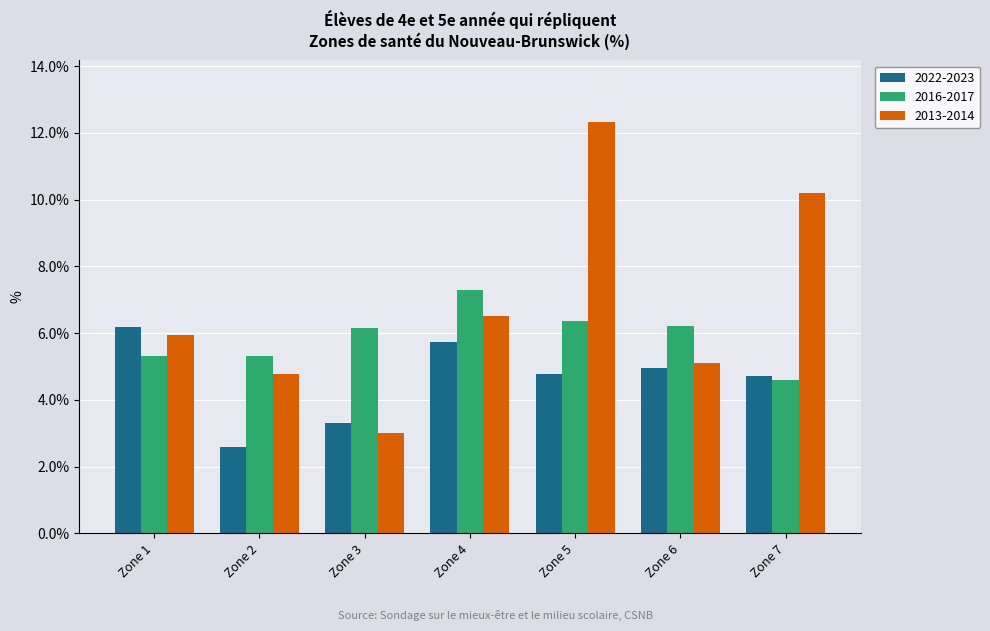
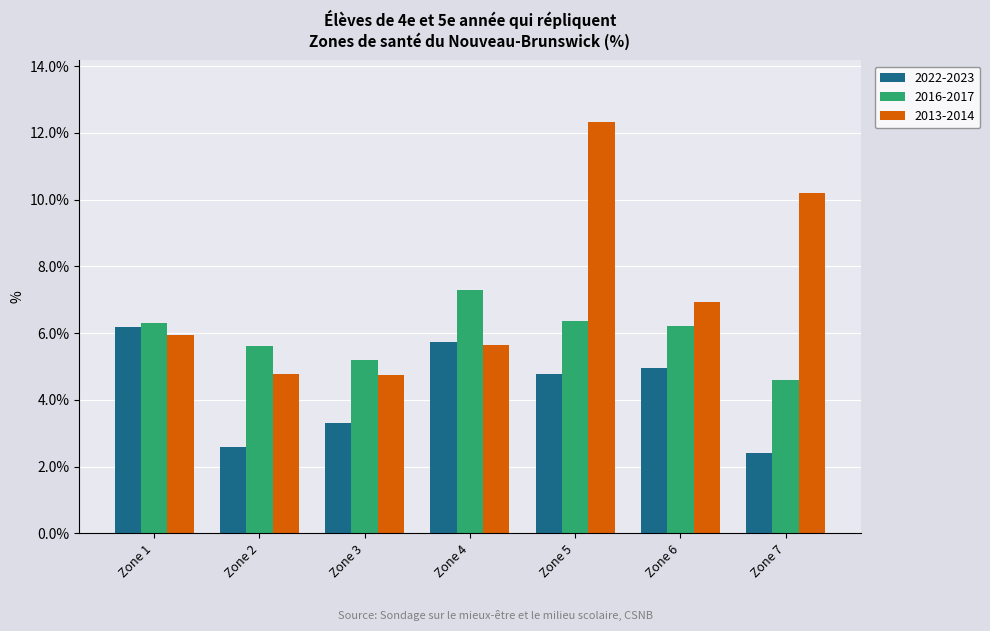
  {
    "2022-2023": {
      "Zone 1": "6.2%",
      "Zone 2": "2.6%",
      "Zone 3": "3.3%",
      "Zone 4": "5.7%",
      "Zone 5": "4.8%",
      "Zone 6": "5.0%",
-     "Zone 7": "4.7%"
+     "Zone 7": "2.4%"
    },
    "2016-2017": {
-     "Zone 1": "5.3%",
-     "Zone 2": "5.3%",
-     "Zone 3": "6.1%",
+     "Zone 1": "6.3%",
+     "Zone 2": "5.6%",
+     "Zone 3": "5.2%",
      "Zone 4": "7.3%",
      "Zone 5": "6.4%",
      "Zone 6": "6.2%",
      "Zone 7": "4.6%"
    },
    "2013-2014": {
      "Zone 1": "5.9%",
      "Zone 2": "4.8%",
-     "Zone 3": "3.0%",
-     "Zone 4": "6.5%",
+     "Zone 3": "4.7%",
+     "Zone 4": "5.7%",
      "Zone 5": "12.3%",
-     "Zone 6": "5.1%",
+     "Zone 6": "6.9%",
      "Zone 7": "10.2%"
    }
  }
